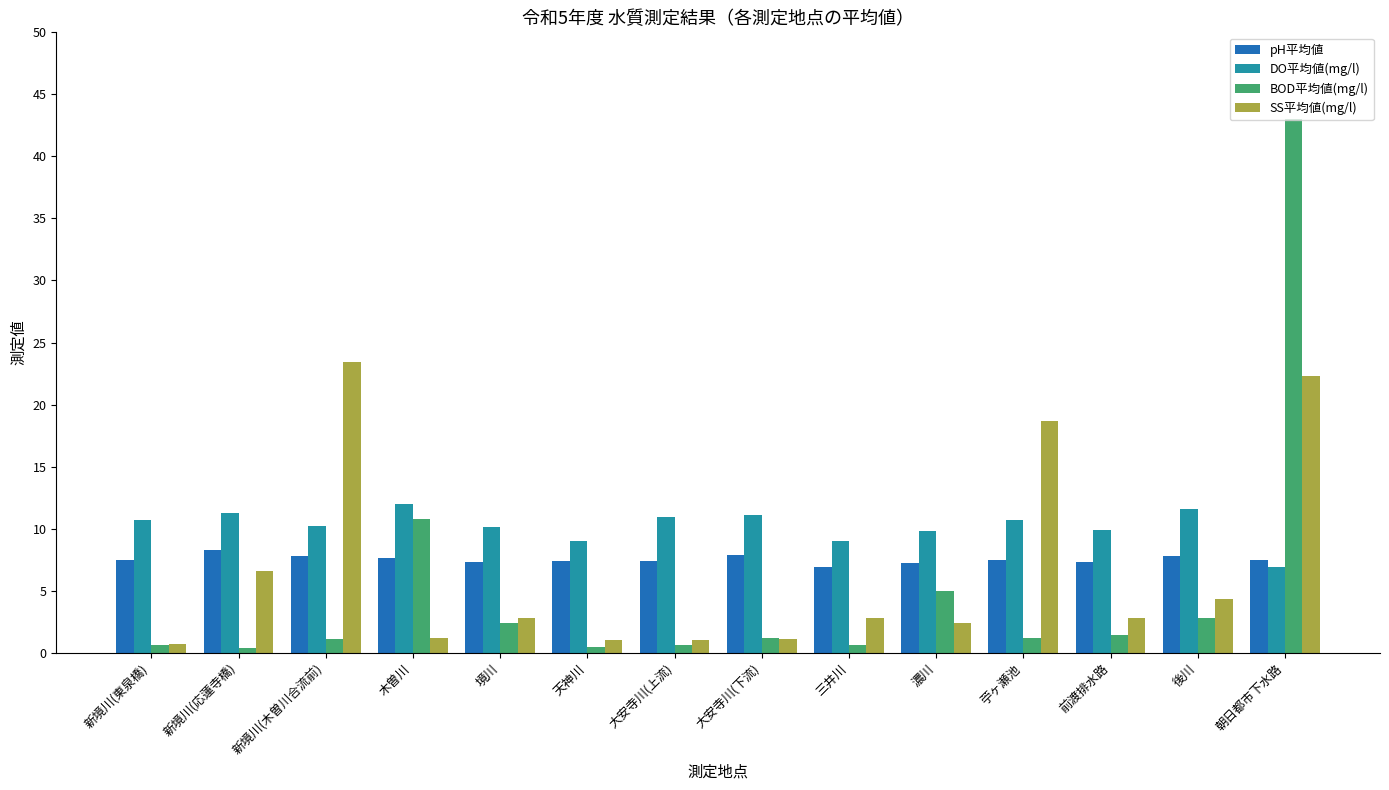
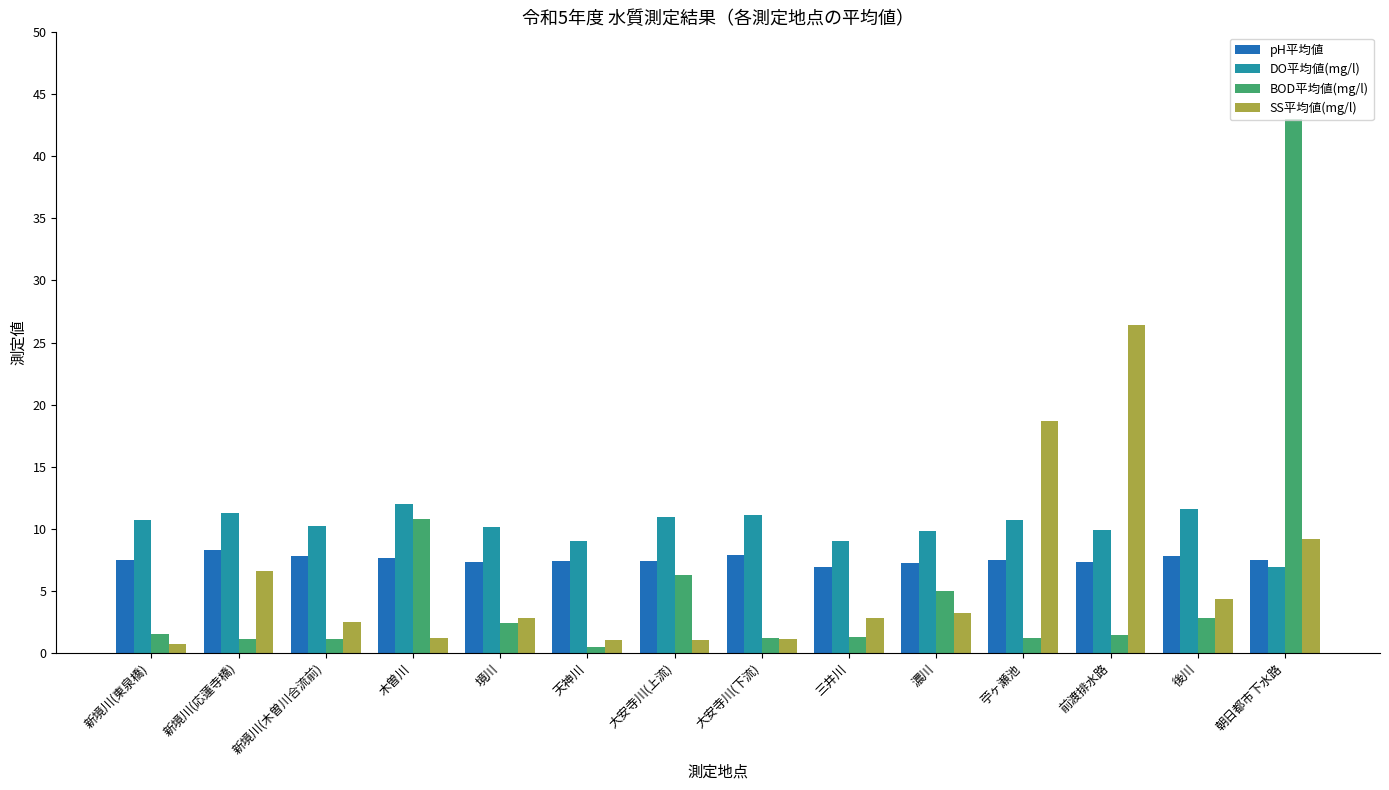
  {
    "BOD平均値(mg/l)": {
-     "新境川(東泉橋)": 0.6,
-     "新境川(応蓮寺橋)": 0.4,
+     "新境川(東泉橋)": 1.5,
+     "新境川(応蓮寺橋)": 1.1,
      "新境川(木曽川合流前)": 1.1,
      "木曽川": 10.8,
      "境川": 2.4,
      "天神川": 0.5,
-     "大安寺川(上流)": 0.6,
+     "大安寺川(上流)": 6.3,
      "大安寺川(下流)": 1.2,
-     "三井川": 0.6,
+     "三井川": 1.3,
      "濃川": 5.0,
      "苧ヶ瀬池": 1.2,
      "前渡排水路": 1.4,
      "後川": 2.8
    },
    "SS平均値(mg/l)": {
      "新境川(東泉橋)": 0.7,
      "新境川(応蓮寺橋)": 6.6,
-     "新境川(木曽川合流前)": 23.4,
+     "新境川(木曽川合流前)": 2.5,
      "木曽川": 1.2,
      "境川": 2.8,
      "天神川": 1.0,
      "大安寺川(上流)": 1.0,
      "大安寺川(下流)": 1.1,
      "三井川": 2.8,
-     "濃川": 2.4,
+     "濃川": 3.2,
      "苧ヶ瀬池": 18.7,
-     "前渡排水路": 2.8,
+     "前渡排水路": 26.4,
      "後川": 4.3,
-     "朝日都市下水路": 22.3
+     "朝日都市下水路": 9.2
    }
  }
